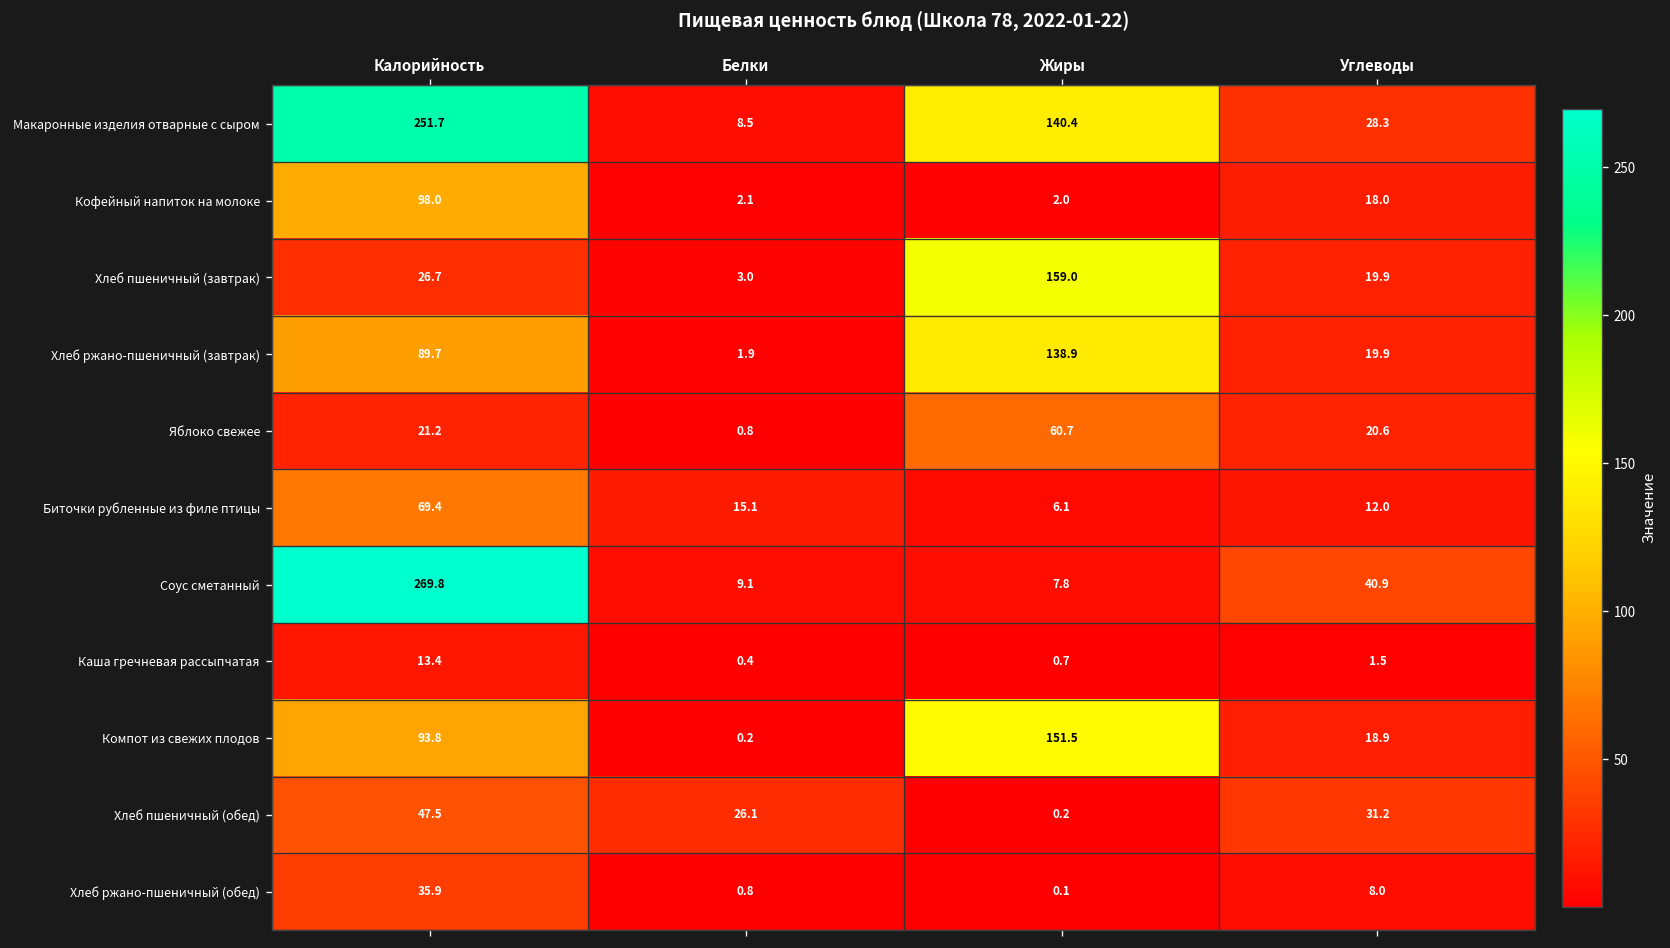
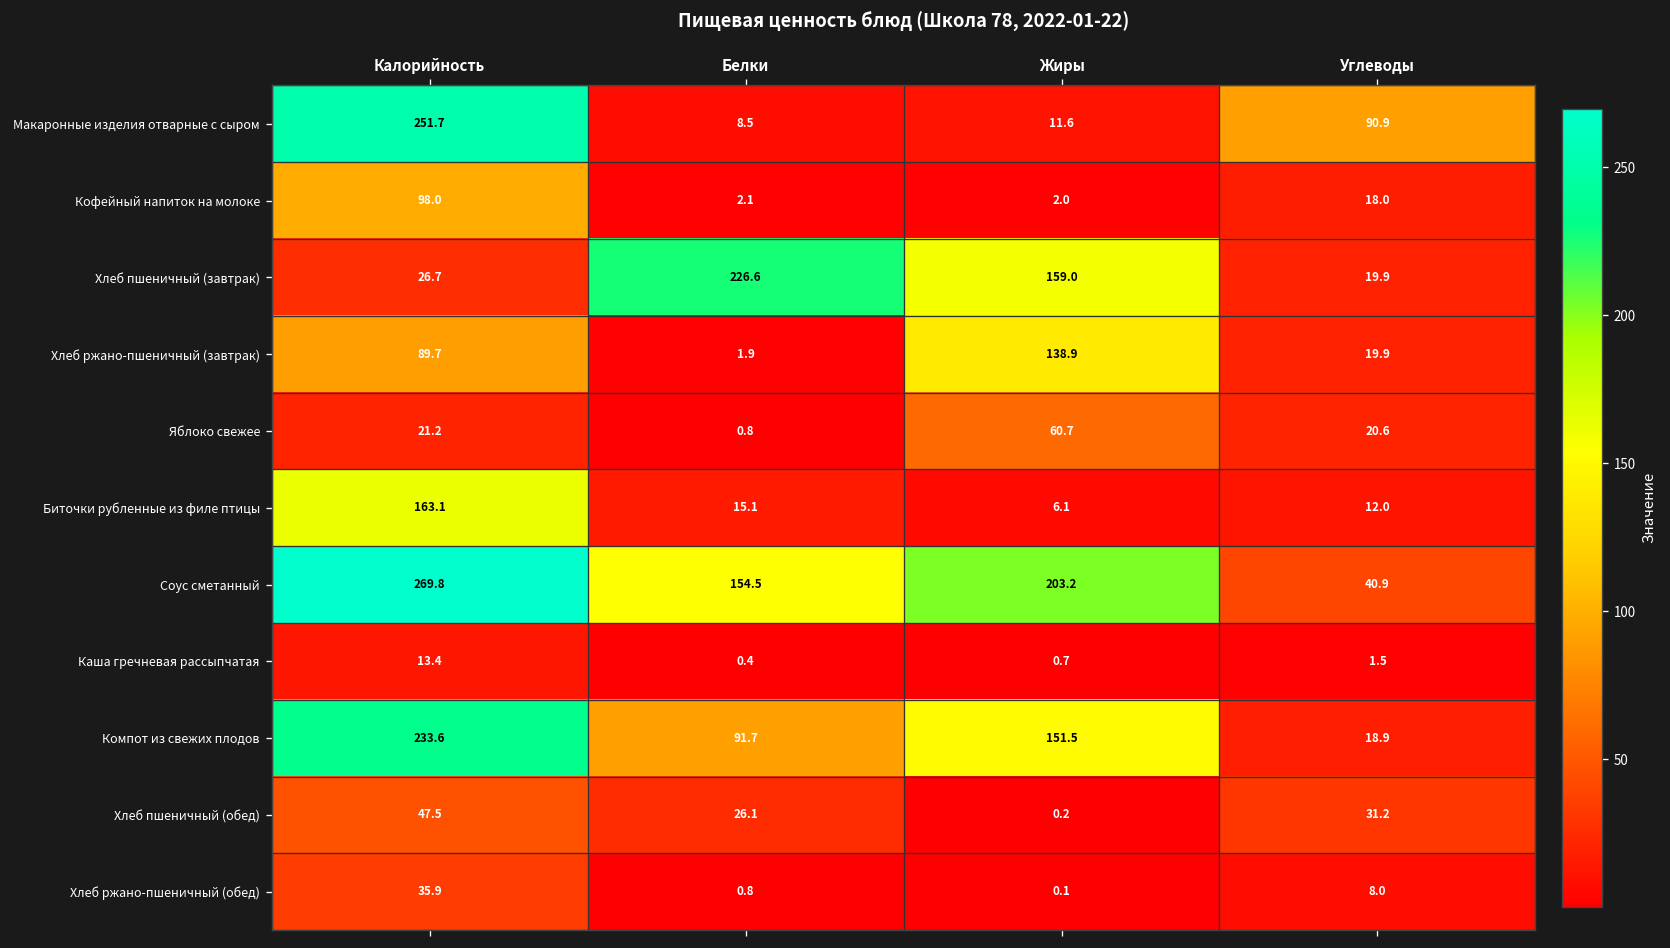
  {
    "Макаронные изделия отварные с сыром": {
      "Калорийность": 251.7,
      "Белки": 8.5,
-     "Жиры": 140.4,
-     "Углеводы": 28.3
+     "Жиры": 11.6,
+     "Углеводы": 90.9
    },
    "Кофейный напиток на молоке": {
      "Калорийность": 98.0,
      "Белки": 2.1,
      "Жиры": 2.0,
      "Углеводы": 18.0
    },
    "Хлеб пшеничный (завтрак)": {
      "Калорийность": 26.7,
-     "Белки": 3.0,
+     "Белки": 226.6,
      "Жиры": 159.0,
      "Углеводы": 19.9
    },
    "Хлеб ржано-пшеничный (завтрак)": {
      "Калорийность": 89.7,
      "Белки": 1.9,
      "Жиры": 138.9,
      "Углеводы": 19.9
    },
    "Яблоко свежее": {
      "Калорийность": 21.2,
      "Белки": 0.8,
      "Жиры": 60.7,
      "Углеводы": 20.6
    },
    "Биточки рубленные из филе птицы": {
-     "Калорийность": 69.4,
+     "Калорийность": 163.1,
      "Белки": 15.1,
      "Жиры": 6.1,
      "Углеводы": 12.0
    },
    "Соус сметанный": {
      "Калорийность": 269.8,
-     "Белки": 9.1,
-     "Жиры": 7.8,
+     "Белки": 154.5,
+     "Жиры": 203.2,
      "Углеводы": 40.9
    },
    "Каша гречневая рассыпчатая": {
      "Калорийность": 13.4,
      "Белки": 0.4,
      "Жиры": 0.7,
      "Углеводы": 1.5
    },
    "Компот из свежих плодов": {
-     "Калорийность": 93.8,
-     "Белки": 0.2,
+     "Калорийность": 233.6,
+     "Белки": 91.7,
      "Жиры": 151.5,
      "Углеводы": 18.9
    },
    "Хлеб пшеничный (обед)": {
      "Калорийность": 47.5,
      "Белки": 26.1,
      "Жиры": 0.2,
      "Углеводы": 31.2
    },
    "Хлеб ржано-пшеничный (обед)": {
      "Калорийность": 35.9,
      "Белки": 0.8,
      "Жиры": 0.1,
      "Углеводы": 8.0
    }
  }
